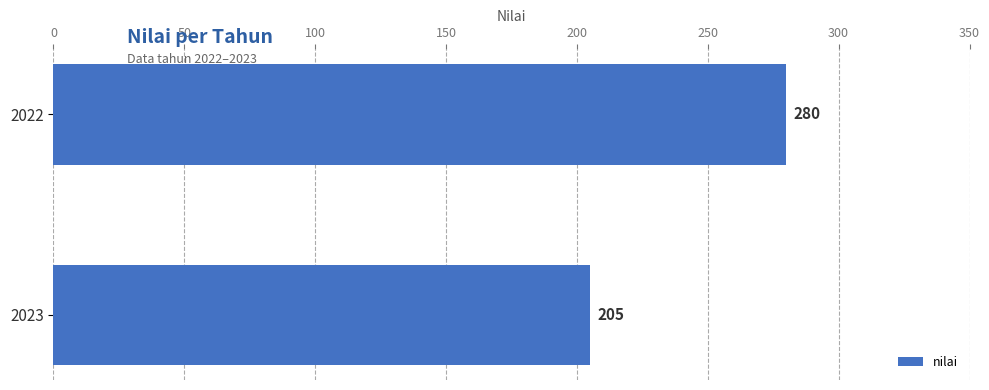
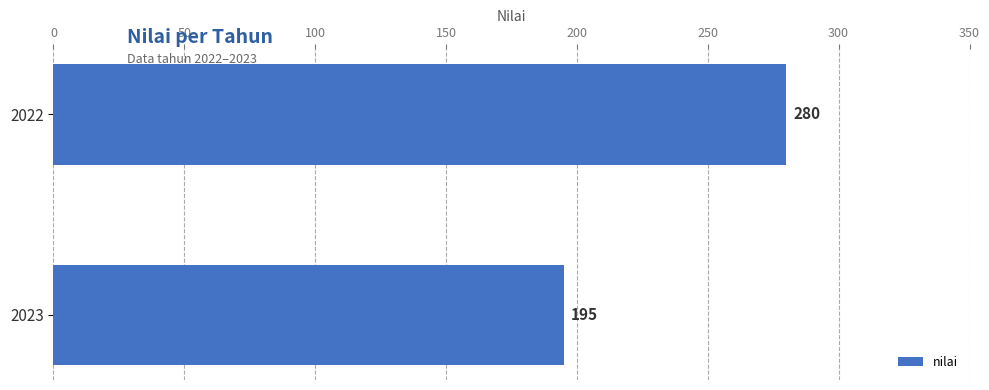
  {
    "2022": 280,
-   "2023": 205
+   "2023": 195
  }
